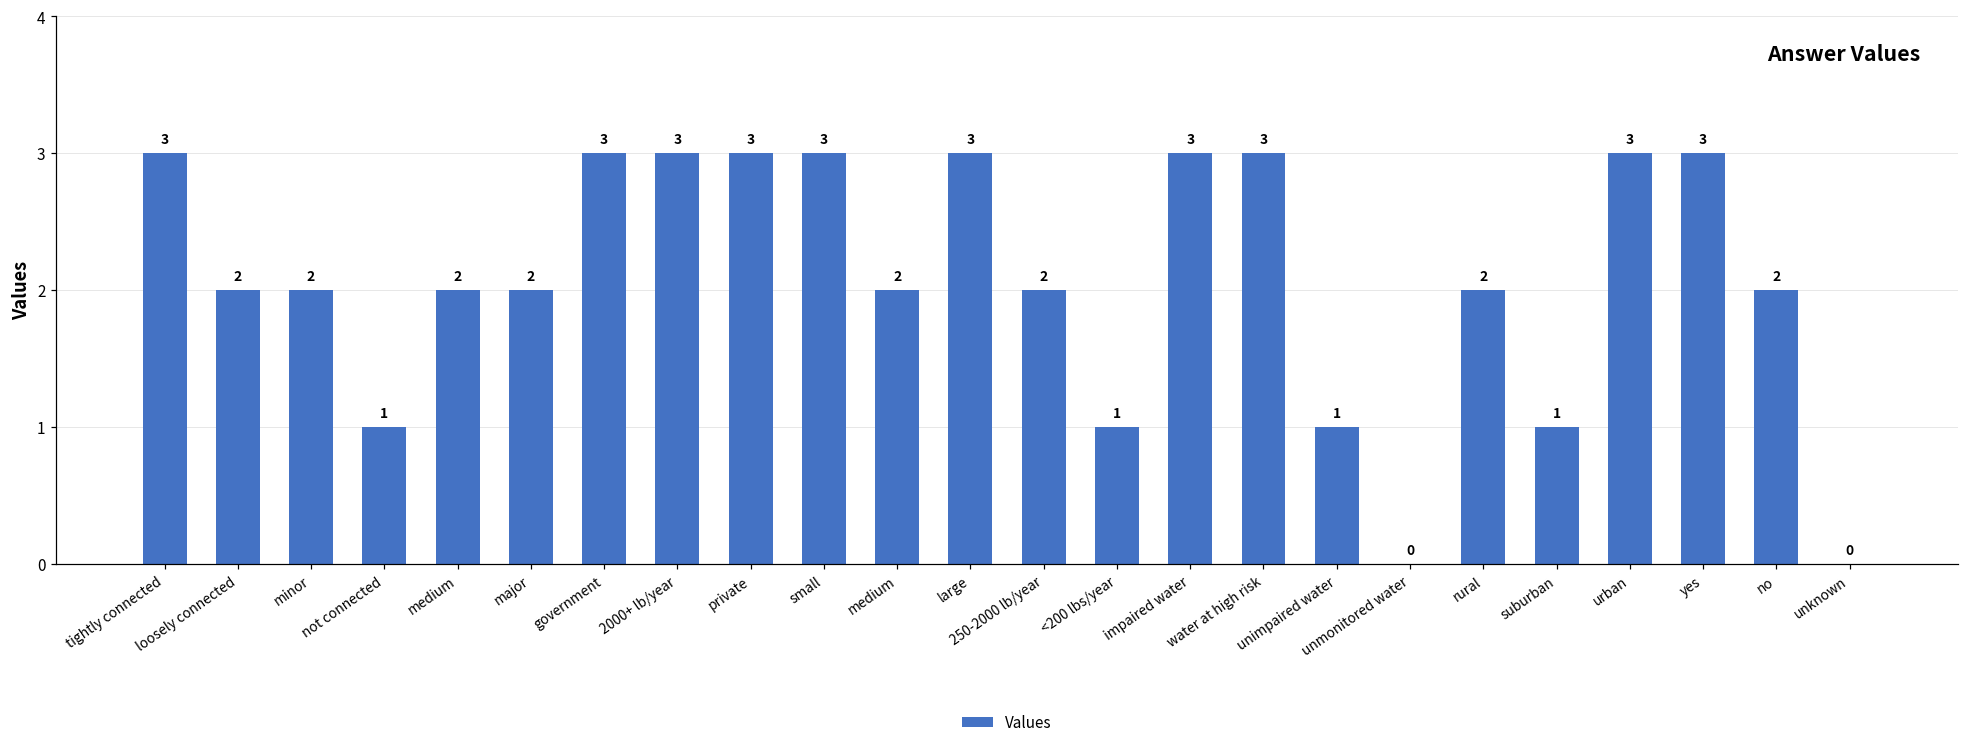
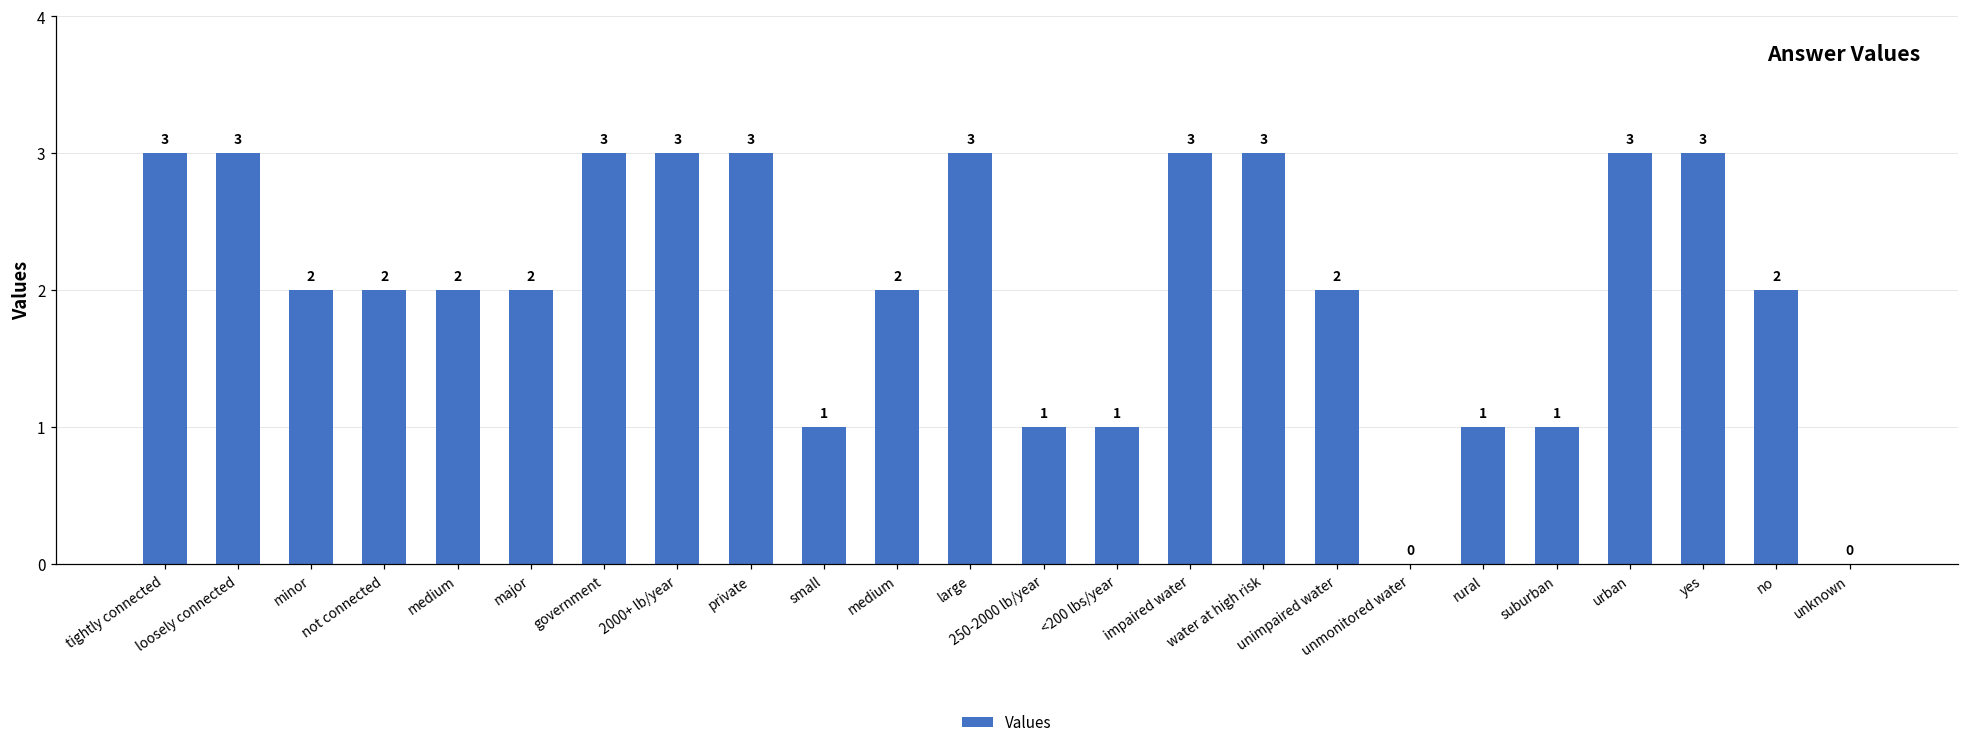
  {
    "tightly connected": 3,
-   "loosely connected": 2,
+   "loosely connected": 3,
    "minor": 2,
-   "not connected": 1,
+   "not connected": 2,
    "major": 2,
    "government": 3,
    "2000+ lb/year": 3,
    "private": 3,
-   "small": 3,
+   "small": 1,
    "large": 3,
-   "250-2000 lb/year": 2,
+   "250-2000 lb/year": 1,
    "<200 lbs/year": 1,
    "impaired water": 3,
    "water at high risk": 3,
-   "unimpaired water": 1,
+   "unimpaired water": 2,
    "unmonitored water": 0,
-   "rural": 2,
+   "rural": 1,
    "suburban": 1,
    "urban": 3,
    "yes": 3,
    "no": 2,
    "unknown": 0
  }
